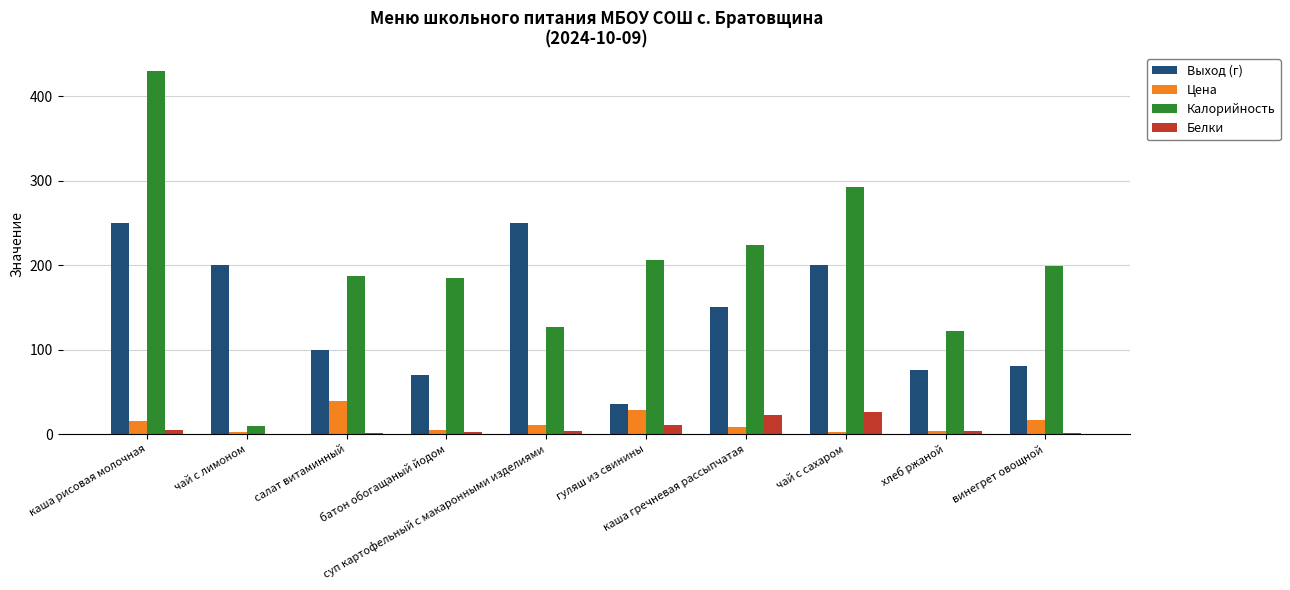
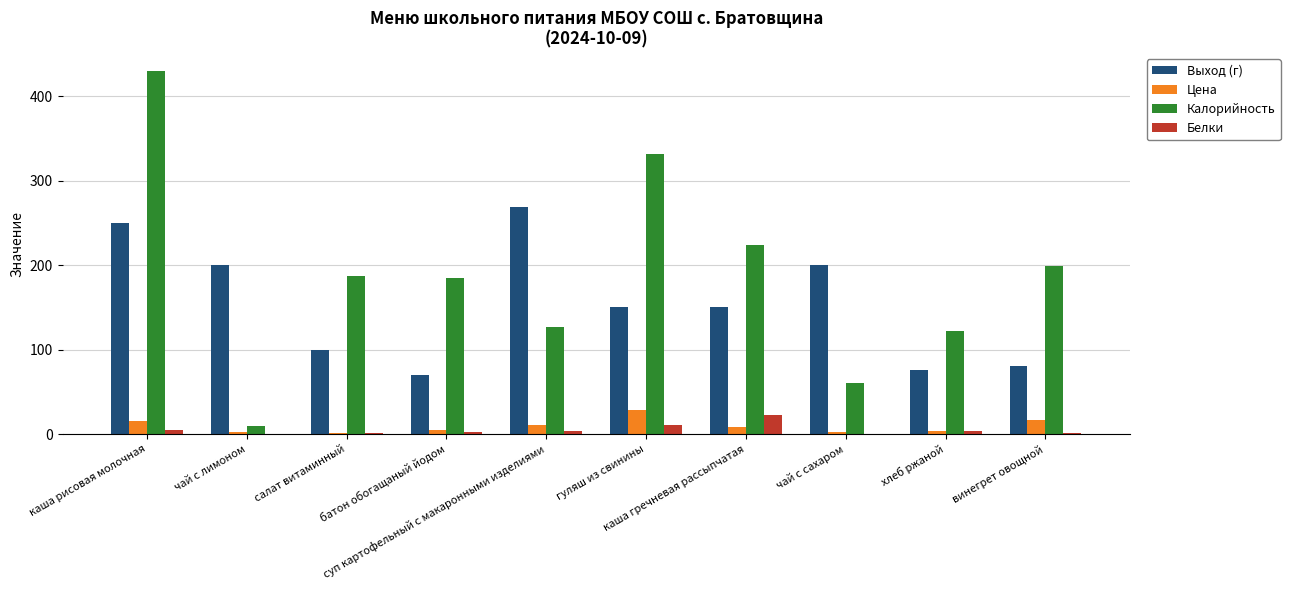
  {
    "Выход (г)": {
      "каша рисовая молочная": 250,
      "чай с лимоном": 200,
      "салат витаминный": 100,
      "батон обогащаный йодом": 70,
-     "суп картофельный с макаронными изделиями": 250,
-     "гуляш из свинины": 40,
+     "суп картофельный с макаронными изделиями": 270,
+     "гуляш из свинины": 150,
      "каша гречневая рассыпчатая": 150,
      "чай с сахаром": 200,
      "хлеб ржаной": 80,
      "винегрет овощной": 80
    },
    "Цена": {
      "каша рисовая молочная": 20,
-     "салат витаминный": 40,
+     "салат витаминный": 0,
      "батон обогащаный йодом": 0,
      "суп картофельный с макаронными изделиями": 10,
      "гуляш из свинины": 30,
      "каша гречневая рассыпчатая": 10,
      "хлеб ржаной": 0,
      "винегрет овощной": 20
    },
    "Калорийность": {
      "каша рисовая молочная": 430,
      "чай с лимоном": 10,
      "салат витаминный": 190,
      "батон обогащаный йодом": 180,
      "суп картофельный с макаронными изделиями": 130,
-     "гуляш из свинины": 210,
+     "гуляш из свинины": 330,
      "каша гречневая рассыпчатая": 220,
-     "чай с сахаром": 290,
+     "чай с сахаром": 60,
      "хлеб ржаной": 120,
      "винегрет овощной": 200
    },
    "Белки": {
      "каша рисовая молочная": 0,
      "суп картофельный с макаронными изделиями": 0,
      "гуляш из свинины": 10,
      "каша гречневая рассыпчатая": 20,
-     "чай с сахаром": 30,
+     "чай с сахаром": 0,
      "хлеб ржаной": 0
    }
  }
